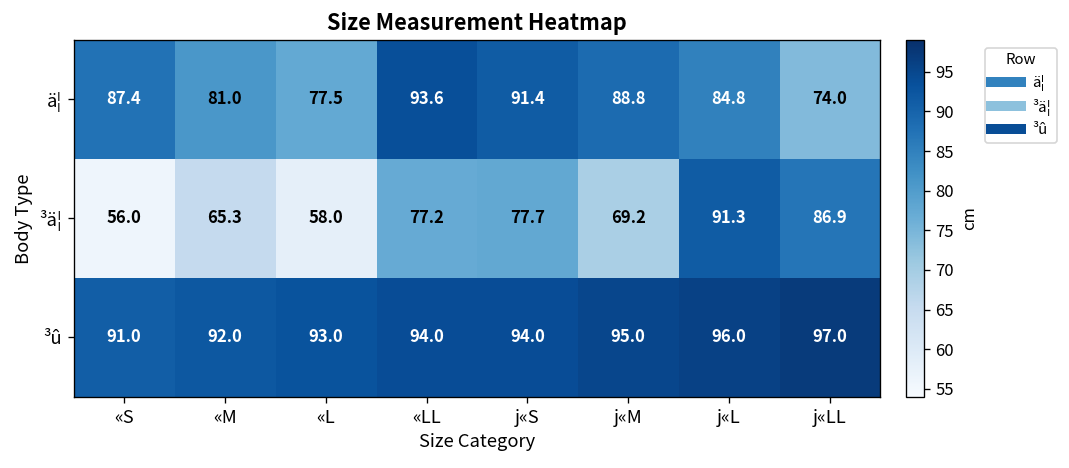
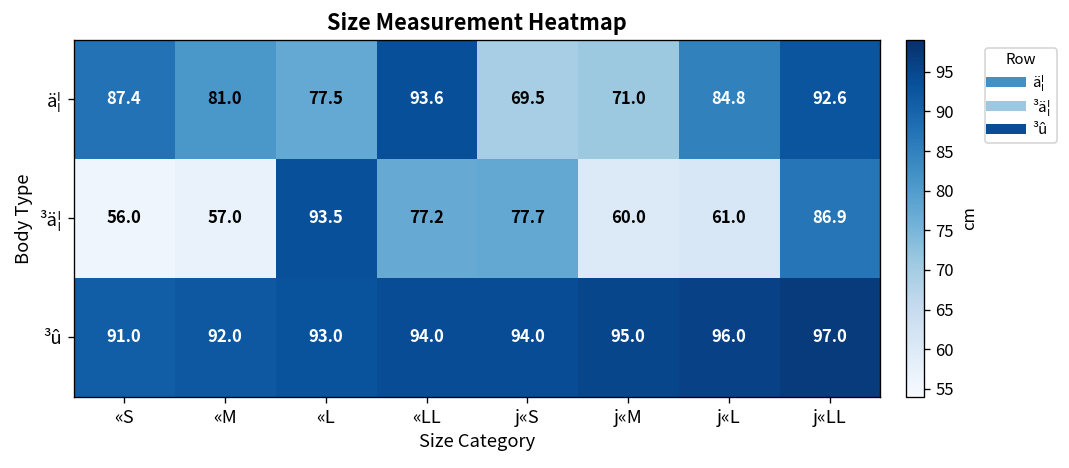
  {
    "ä¦": {
      "«S": 87.4,
      "«M": 81.0,
      "«L": 77.5,
      "«LL": 93.6,
-     "j«S": 91.4,
-     "j«M": 88.8,
+     "j«S": 69.5,
+     "j«M": 71.0,
      "j«L": 84.8,
-     "j«LL": 74.0
+     "j«LL": 92.6
    },
    "³ä¦": {
      "«S": 56.0,
-     "«M": 65.3,
-     "«L": 58.0,
+     "«M": 57.0,
+     "«L": 93.5,
      "«LL": 77.2,
      "j«S": 77.7,
-     "j«M": 69.2,
-     "j«L": 91.3,
+     "j«M": 60.0,
+     "j«L": 61.0,
      "j«LL": 86.9
    },
    "³û": {
      "«S": 91.0,
      "«M": 92.0,
      "«L": 93.0,
      "«LL": 94.0,
      "j«S": 94.0,
      "j«M": 95.0,
      "j«L": 96.0,
      "j«LL": 97.0
    }
  }
